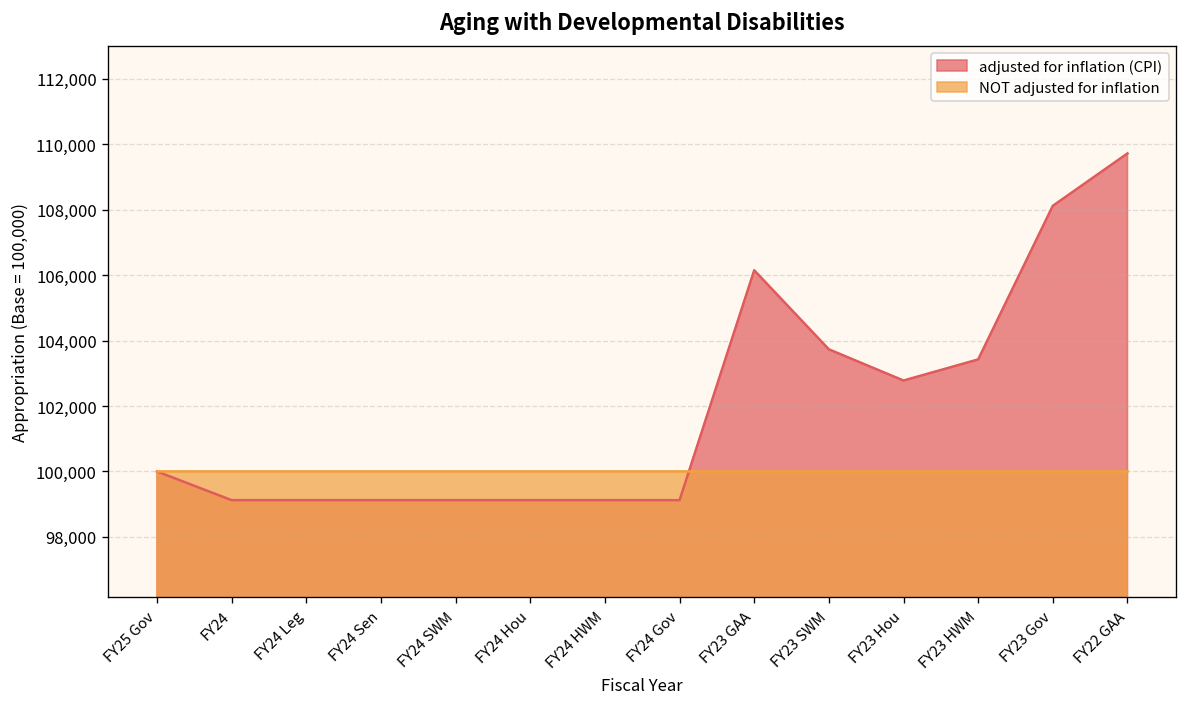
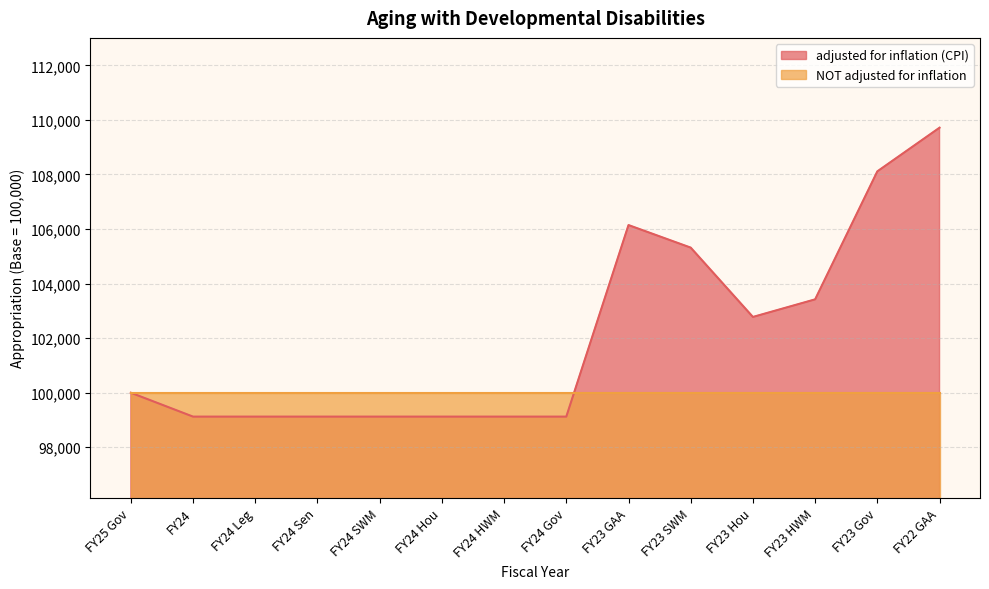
  {
    "adjusted for inflation (CPI)": {
      "FY24": "99,100",
      "FY24 Leg": "99,100",
      "FY24 Sen": "99,100",
      "FY24 SWM": "99,100",
      "FY24 Hou": "99,100",
      "FY24 HWM": "99,100",
      "FY24 Gov": "99,100",
      "FY23 GAA": "106,100",
-     "FY23 SWM": "103,700",
+     "FY23 SWM": "105,300",
      "FY23 Hou": "102,800",
      "FY23 HWM": "103,400",
      "FY23 Gov": "108,100",
      "FY22 GAA": "109,700"
    },
    "NOT adjusted for inflation": {
      "FY24": "100,000",
      "FY24 Leg": "100,000",
      "FY24 Sen": "100,000",
      "FY24 SWM": "100,000",
      "FY24 Hou": "100,000",
      "FY24 HWM": "100,000",
      "FY24 Gov": "100,000",
      "FY23 GAA": "100,000",
      "FY23 SWM": "100,000",
      "FY23 Hou": "100,000",
      "FY23 HWM": "100,000",
      "FY23 Gov": "100,000",
      "FY22 GAA": "100,000"
    }
  }
